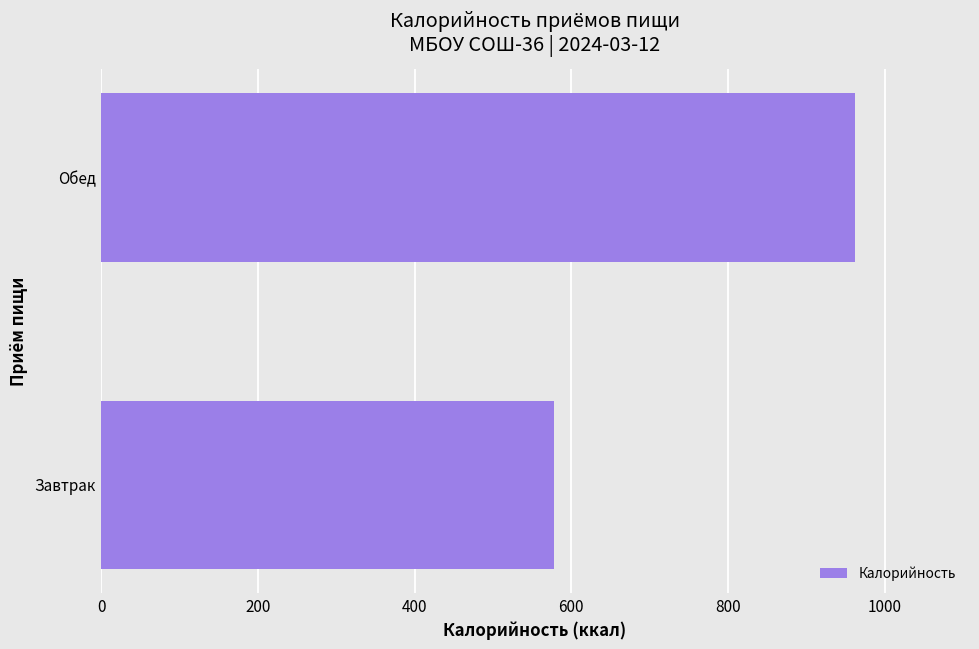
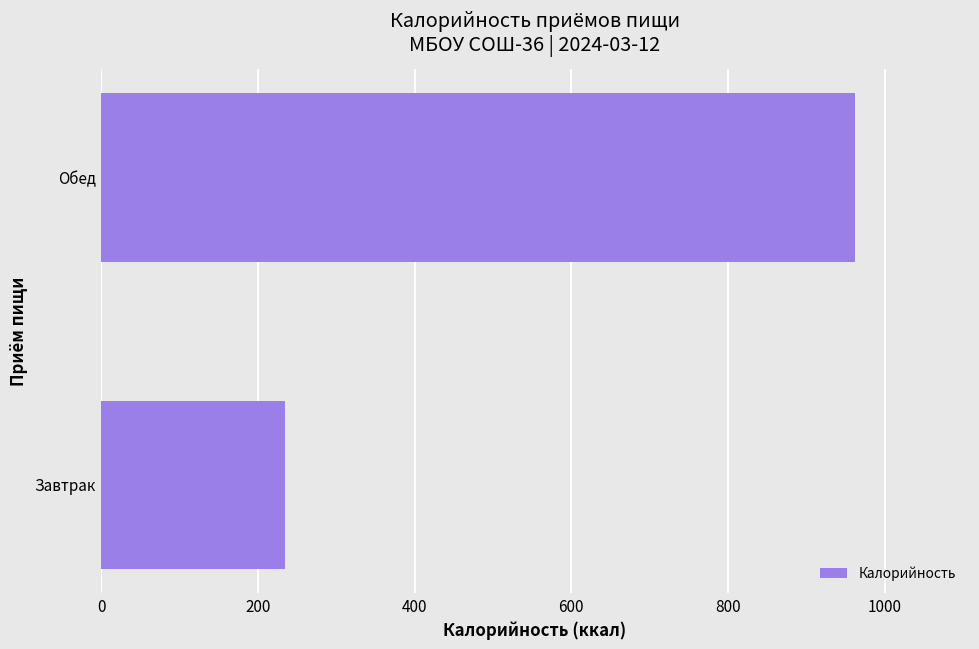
  {
    "Обед": 960,
-   "Завтрак": 580
+   "Завтрак": 240
  }
